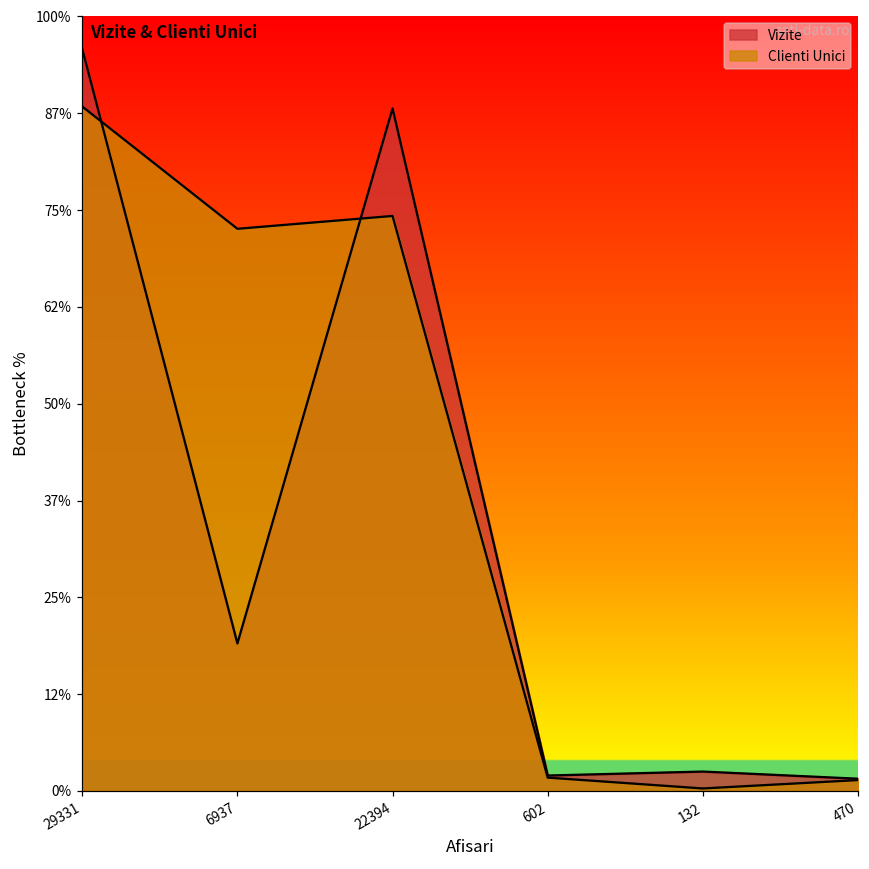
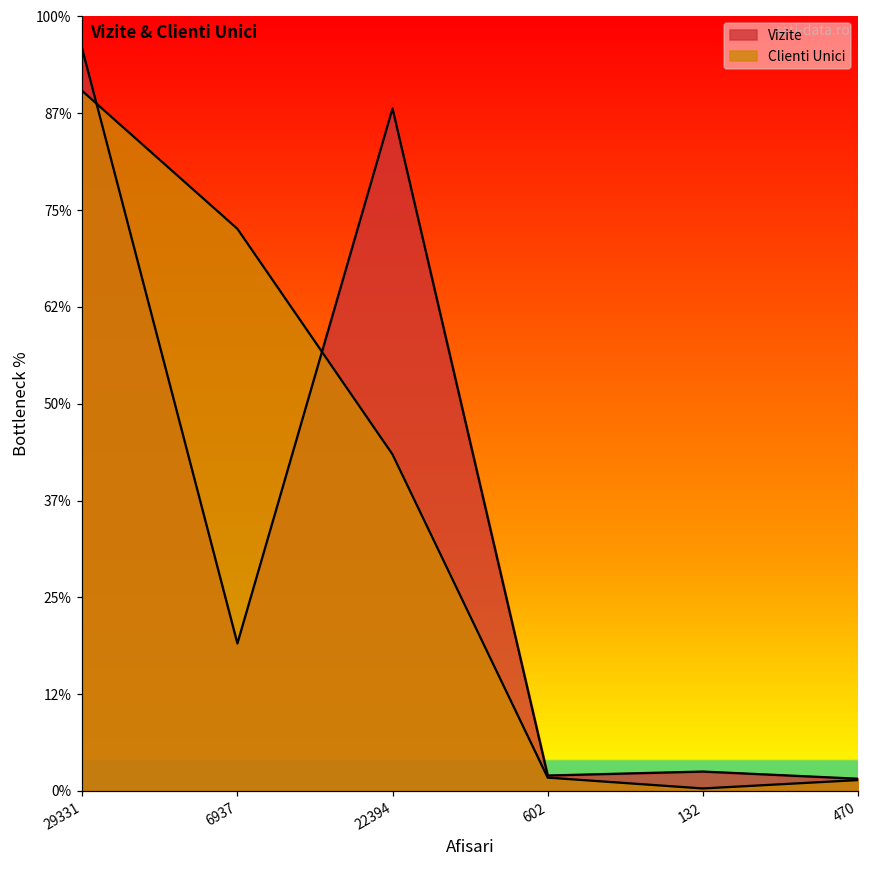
  {
    "Vizite": {
      "29331": "96%",
      "6937": "19%",
      "22394": "88%",
      "132": "3%"
    },
    "Clienti Unici": {
-     "29331": "88%",
+     "29331": "90%",
      "6937": "73%",
-     "22394": "74%",
+     "22394": "43%",
      "132": "0%"
    }
  }
